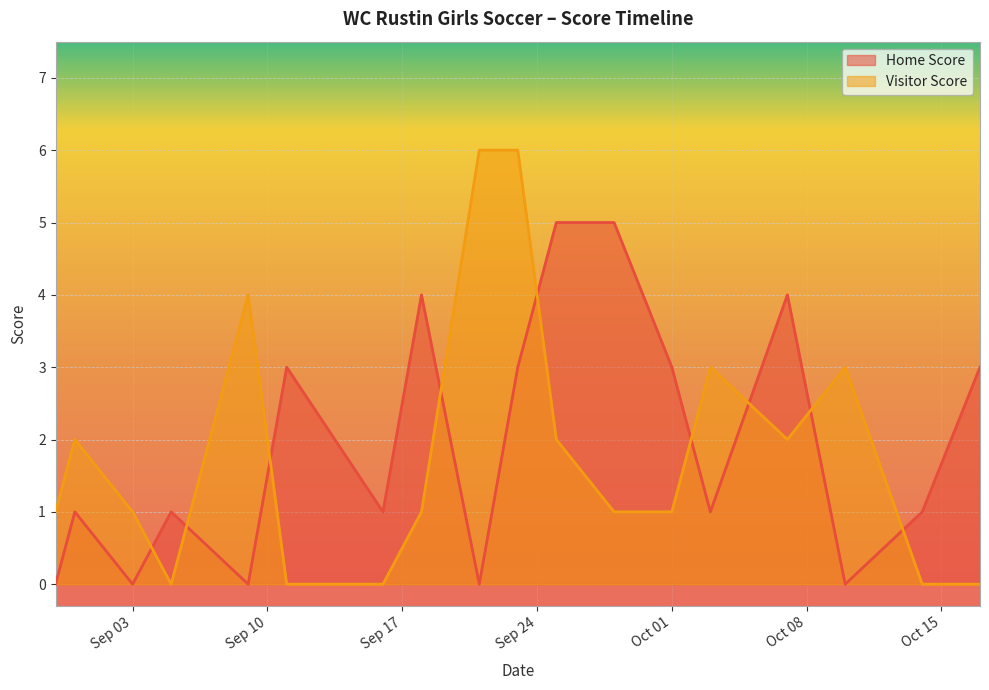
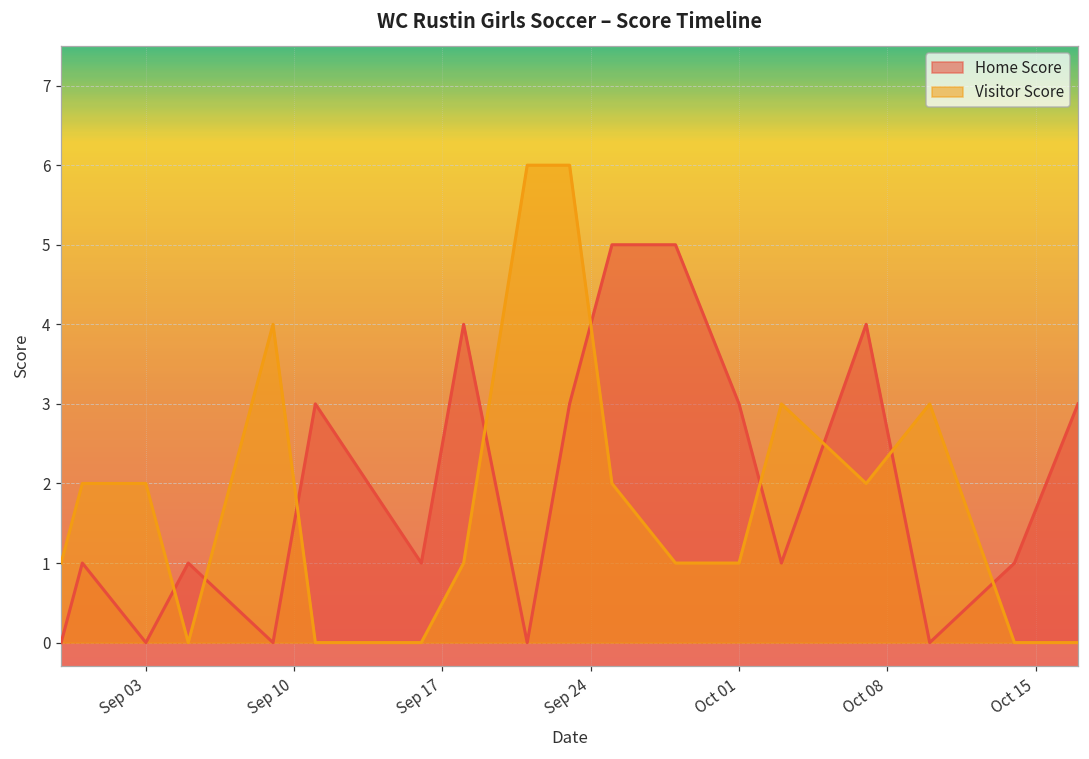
  {
    "Home Score": {
      "Sep 03": 0,
      "Oct 01": 3
    },
    "Visitor Score": {
-     "Sep 03": 1,
+     "Sep 03": 2,
      "Oct 01": 1
    }
  }
